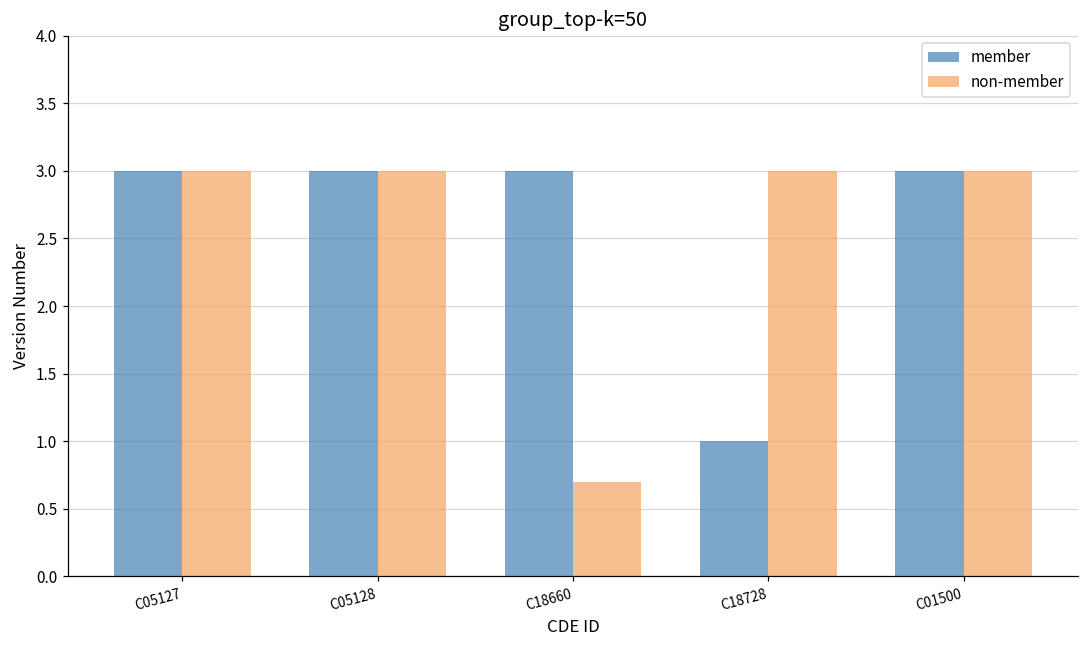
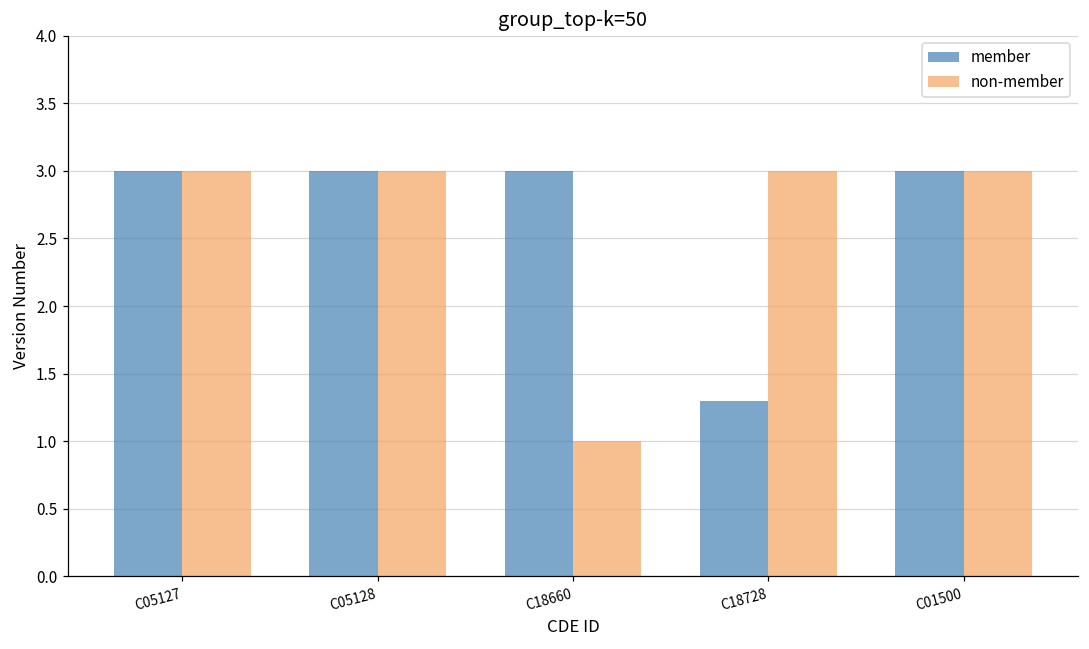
  {
    "member": {
      "C05127": 3.0,
      "C05128": 3.0,
      "C18660": 3.0,
-     "C18728": 1.0,
+     "C18728": 1.3,
      "C01500": 3.0
    },
    "non-member": {
      "C05127": 3.0,
      "C05128": 3.0,
-     "C18660": 0.7,
+     "C18660": 1.0,
      "C18728": 3.0,
      "C01500": 3.0
    }
  }
